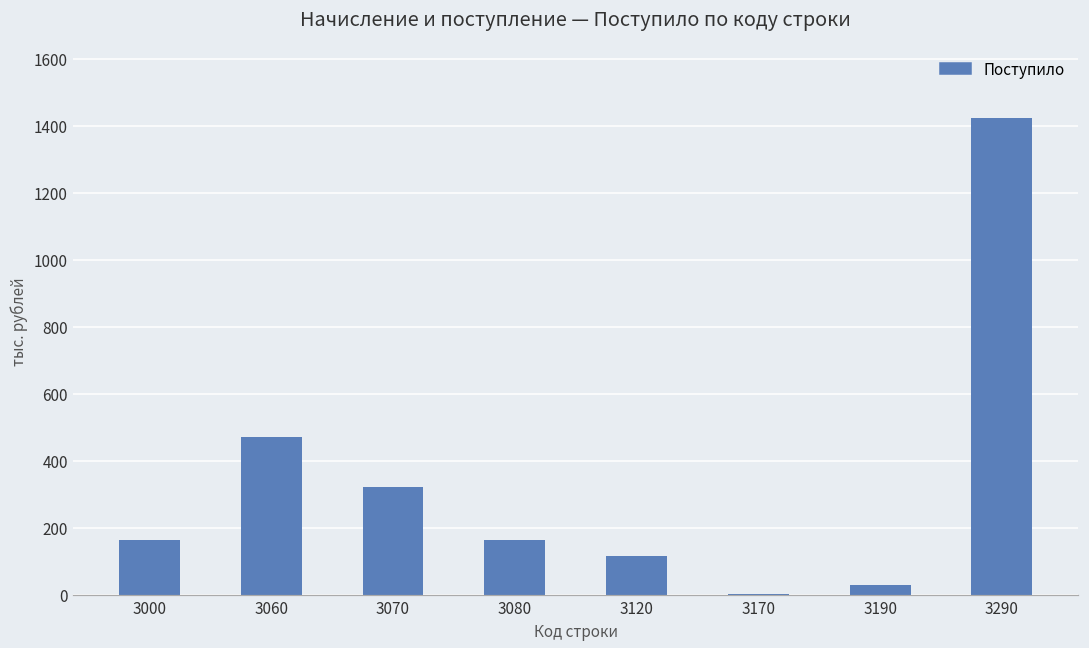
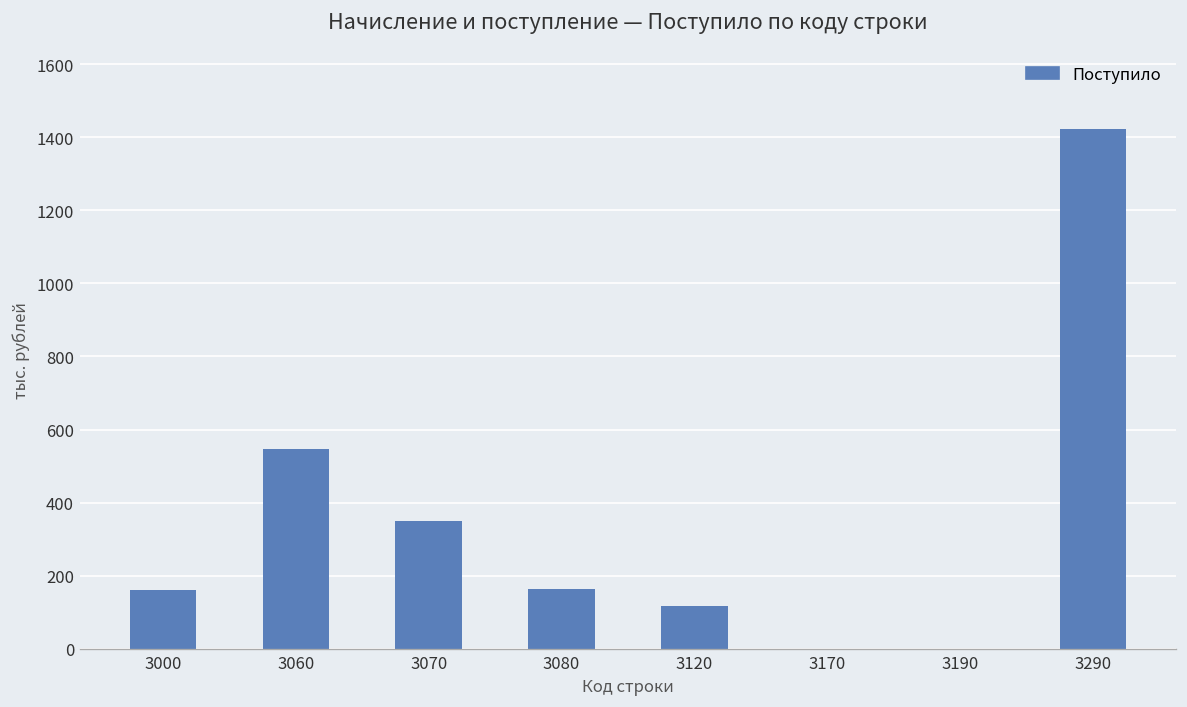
  {
    "3000": 160,
-   "3060": 470,
-   "3070": 320,
+   "3060": 550,
+   "3070": 350,
    "3080": 160,
    "3120": 120,
-   "3190": 30,
+   "3190": 0,
    "3290": 1420
  }
